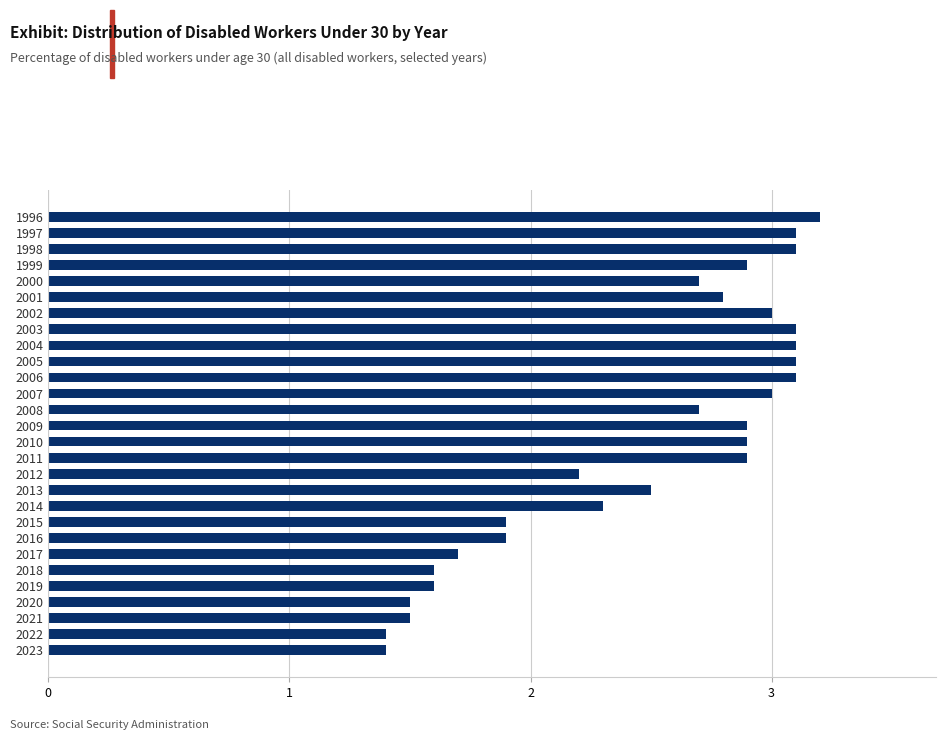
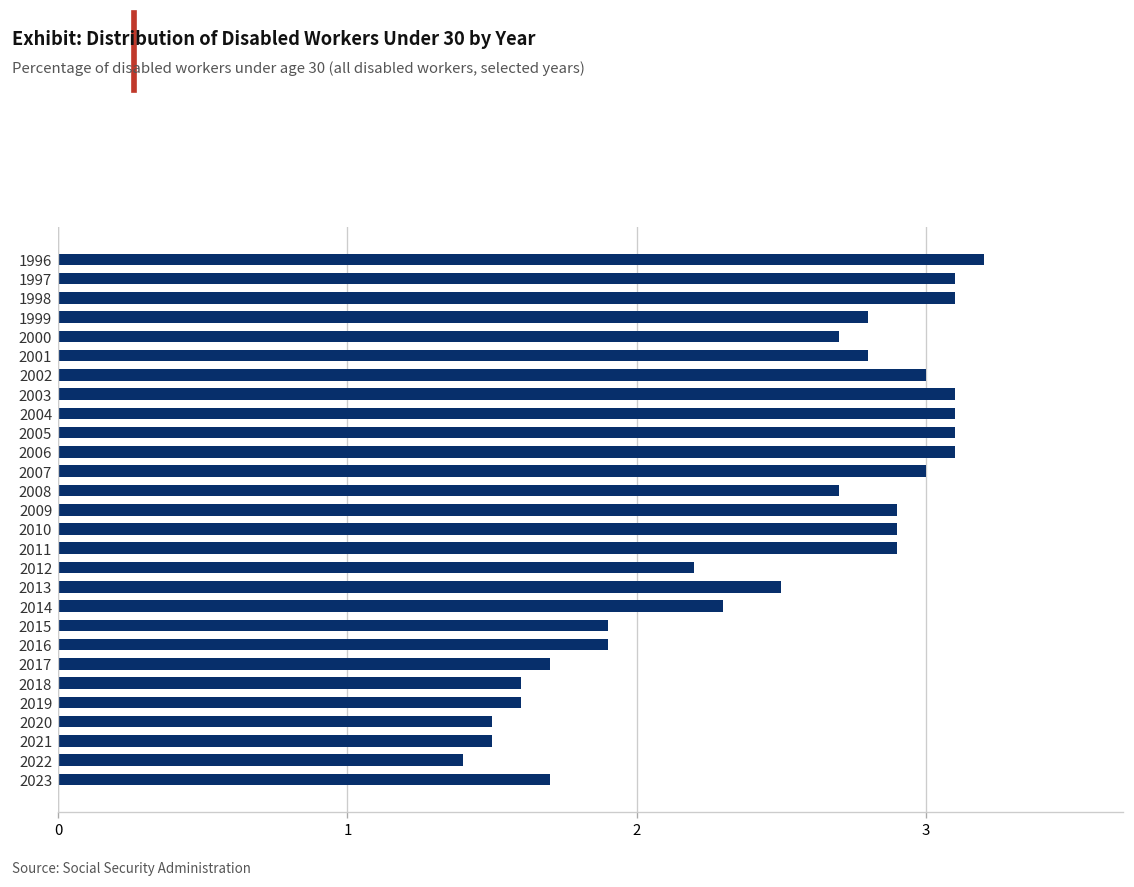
  {
    "1996": 3.2,
    "1997": 3.1,
    "1998": 3.1,
-   "1999": 2.9,
+   "1999": 2.8,
    "2000": 2.7,
    "2001": 2.8,
    "2002": 3.0,
    "2003": 3.1,
    "2004": 3.1,
    "2005": 3.1,
    "2006": 3.1,
    "2007": 3.0,
    "2008": 2.7,
    "2009": 2.9,
    "2010": 2.9,
    "2011": 2.9,
    "2012": 2.2,
    "2013": 2.5,
    "2014": 2.3,
    "2015": 1.9,
    "2016": 1.9,
    "2017": 1.7,
    "2018": 1.6,
    "2019": 1.6,
    "2020": 1.5,
    "2021": 1.5,
    "2022": 1.4,
-   "2023": 1.4
+   "2023": 1.7
  }
